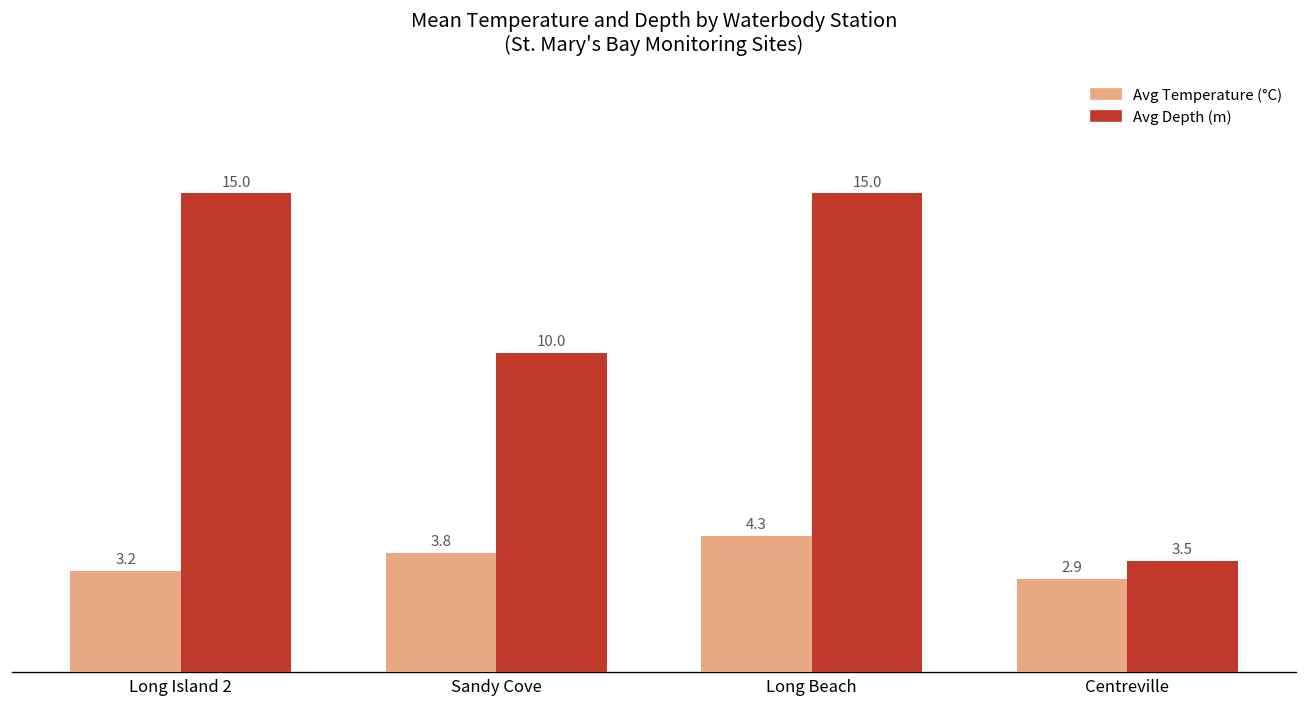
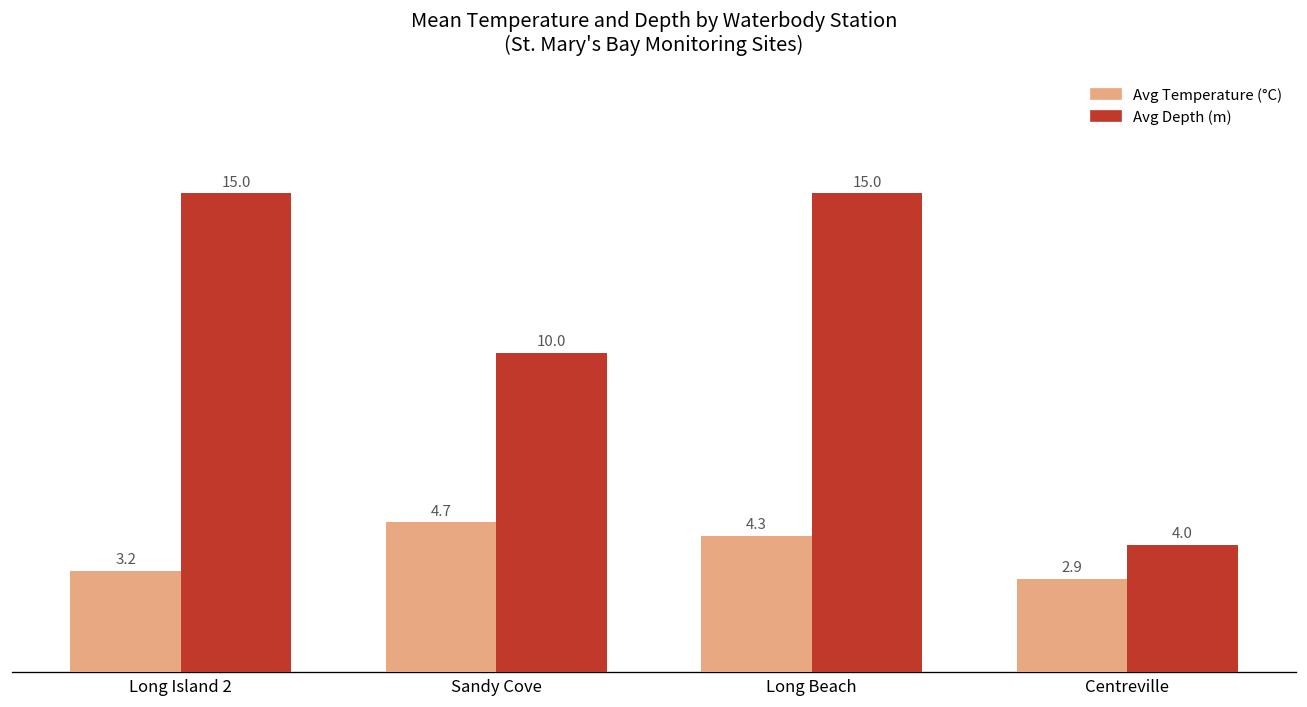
  {
    "Avg Temperature (°C)": {
      "Long Island 2": 3.2,
-     "Sandy Cove": 3.8,
+     "Sandy Cove": 4.7,
      "Long Beach": 4.3,
      "Centreville": 2.9
    },
    "Avg Depth (m)": {
      "Long Island 2": 15.0,
      "Sandy Cove": 10.0,
      "Long Beach": 15.0,
-     "Centreville": 3.5
+     "Centreville": 4.0
    }
  }
